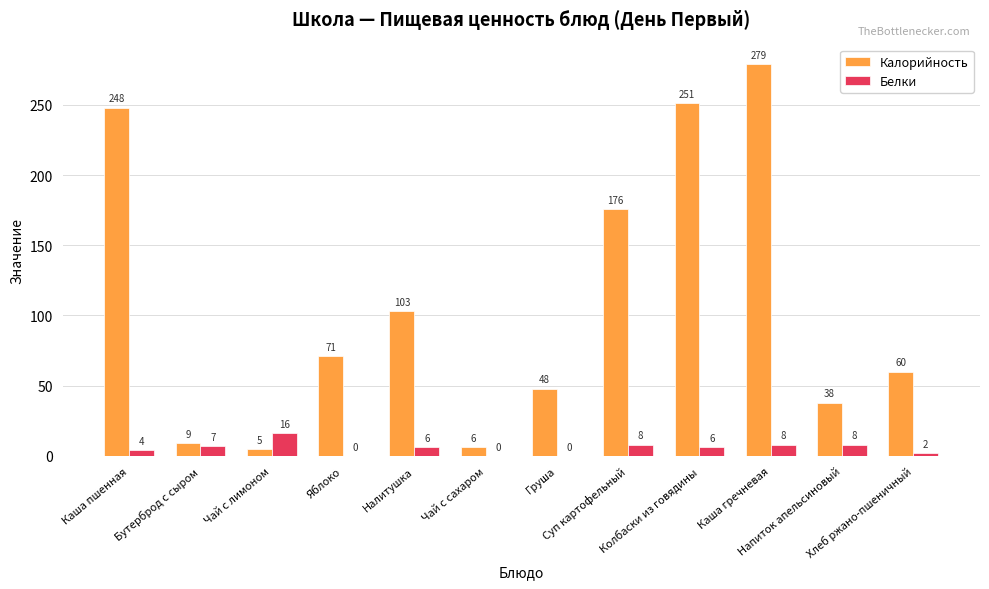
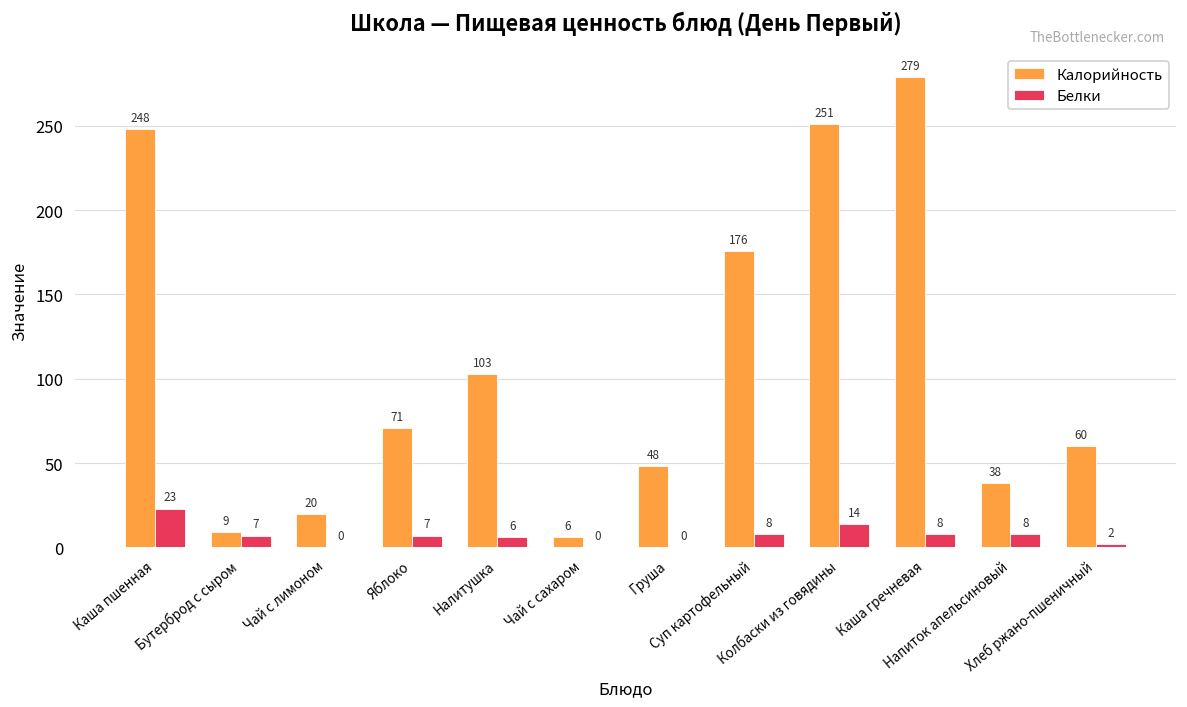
  {
    "Калорийность": {
      "Каша пшенная": 248,
      "Бутерброд с сыром": 9,
-     "Чай с лимоном": 5,
+     "Чай с лимоном": 20,
      "Яблоко": 71,
      "Налитушка": 103,
      "Чай с сахаром": 6,
      "Груша": 48,
      "Суп картофельный": 176,
      "Колбаски из говядины": 251,
      "Каша гречневая": 279,
      "Напиток апельсиновый": 38,
      "Хлеб ржано-пшеничный": 60
    },
    "Белки": {
-     "Каша пшенная": 4,
+     "Каша пшенная": 23,
      "Бутерброд с сыром": 7,
-     "Чай с лимоном": 16,
-     "Яблоко": 0,
+     "Чай с лимоном": 0,
+     "Яблоко": 7,
      "Налитушка": 6,
      "Чай с сахаром": 0,
      "Груша": 0,
      "Суп картофельный": 8,
-     "Колбаски из говядины": 6,
+     "Колбаски из говядины": 14,
      "Каша гречневая": 8,
      "Напиток апельсиновый": 8,
      "Хлеб ржано-пшеничный": 2
    }
  }
